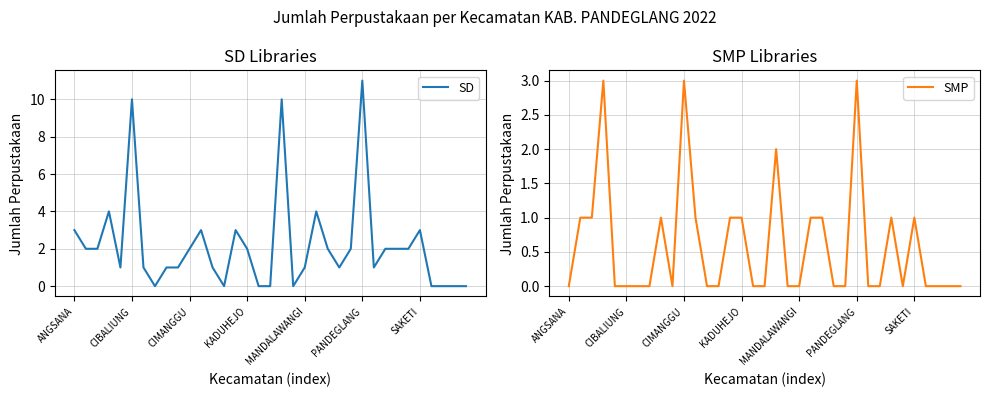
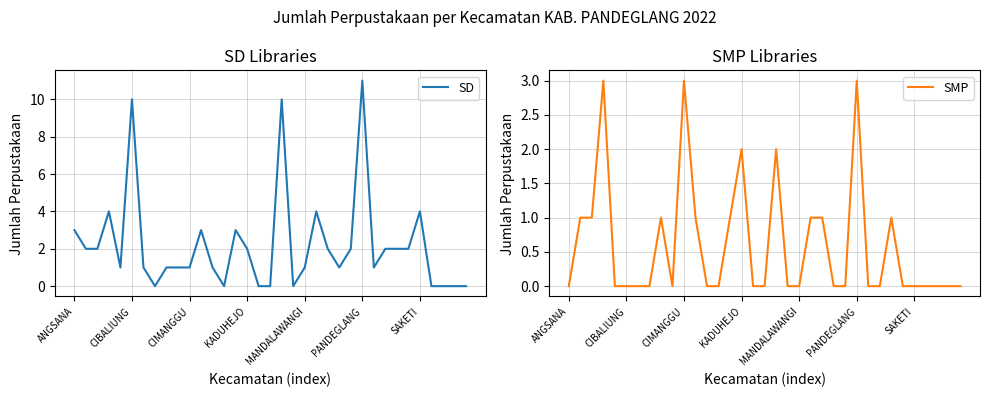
  {
    "SD Libraries": {
      "ANGSANA": 3,
      "CIBALIUNG": 10,
-     "CIMANGGU": 2,
+     "CIMANGGU": 1,
      "KADUHEJO": 2,
      "MANDALAWANGI": 1,
      "PANDEGLANG": 11,
-     "SAKETI": 3
+     "SAKETI": 4
    },
    "SMP Libraries": {
      "ANGSANA": 0,
      "CIBALIUNG": 0,
      "CIMANGGU": 3,
-     "KADUHEJO": 1,
+     "KADUHEJO": 2,
      "MANDALAWANGI": 0,
      "PANDEGLANG": 3,
-     "SAKETI": 1
+     "SAKETI": 0
    }
  }
